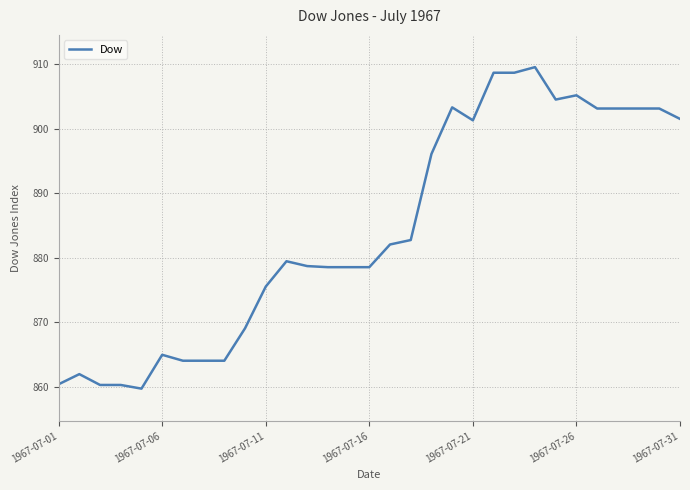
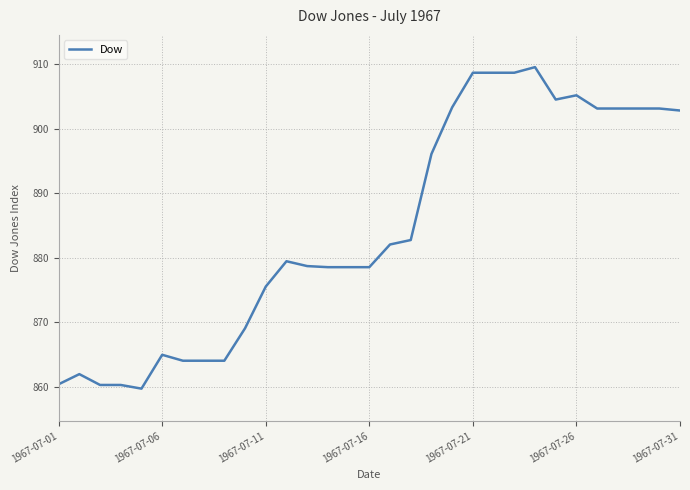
  {
    "1967-07-01": 860,
    "1967-07-06": 865,
    "1967-07-11": 876,
    "1967-07-16": 879,
-   "1967-07-21": 901,
+   "1967-07-21": 909,
    "1967-07-26": 905,
-   "1967-07-31": 902
+   "1967-07-31": 903
  }
